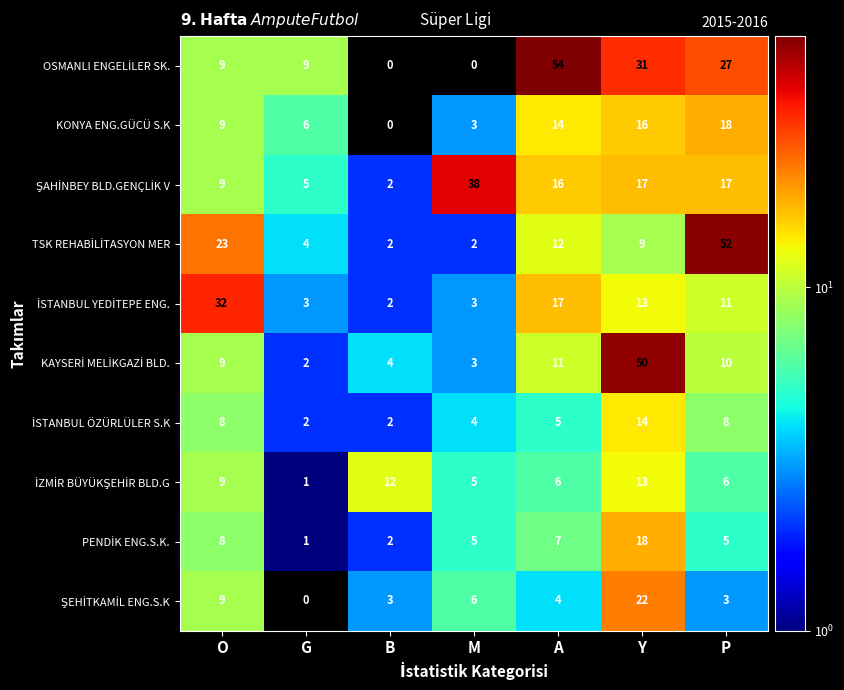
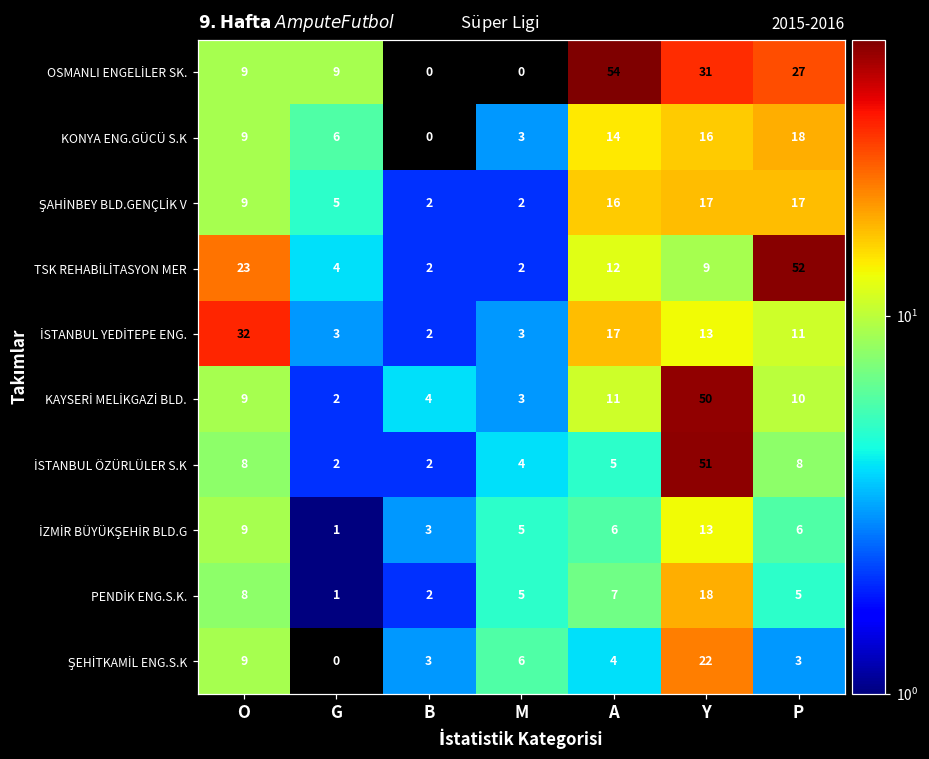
  {
    "OSMANLI ENGELİLER SK.": {
      "O": 9,
      "G": 9,
      "B": 0,
      "M": 0,
      "A": 54,
      "Y": 31,
      "P": 27
    },
    "KONYA ENG.GÜCÜ S.K": {
      "O": 9,
      "G": 6,
      "B": 0,
      "M": 3,
      "A": 14,
      "Y": 16,
      "P": 18
    },
    "ŞAHİNBEY BLD.GENÇLİK V": {
      "O": 9,
      "G": 5,
      "B": 2,
-     "M": 38,
+     "M": 2,
      "A": 16,
      "Y": 17,
      "P": 17
    },
    "TSK REHABİLİTASYON MER": {
      "O": 23,
      "G": 4,
      "B": 2,
      "M": 2,
      "A": 12,
      "Y": 9,
      "P": 52
    },
    "İSTANBUL YEDİTEPE ENG.": {
      "O": 32,
      "G": 3,
      "B": 2,
      "M": 3,
      "A": 17,
      "Y": 13,
      "P": 11
    },
    "KAYSERİ MELİKGAZİ BLD.": {
      "O": 9,
      "G": 2,
      "B": 4,
      "M": 3,
      "A": 11,
      "Y": 50,
      "P": 10
    },
    "İSTANBUL ÖZÜRLÜLER S.K": {
      "O": 8,
      "G": 2,
      "B": 2,
      "M": 4,
      "A": 5,
-     "Y": 14,
+     "Y": 51,
      "P": 8
    },
    "İZMİR BÜYÜKŞEHİR BLD.G": {
      "O": 9,
      "G": 1,
-     "B": 12,
+     "B": 3,
      "M": 5,
      "A": 6,
      "Y": 13,
      "P": 6
    },
    "PENDİK ENG.S.K.": {
      "O": 8,
      "G": 1,
      "B": 2,
      "M": 5,
      "A": 7,
      "Y": 18,
      "P": 5
    },
    "ŞEHİTKAMİL ENG.S.K": {
      "O": 9,
      "G": 0,
      "B": 3,
      "M": 6,
      "A": 4,
      "Y": 22,
      "P": 3
    }
  }
